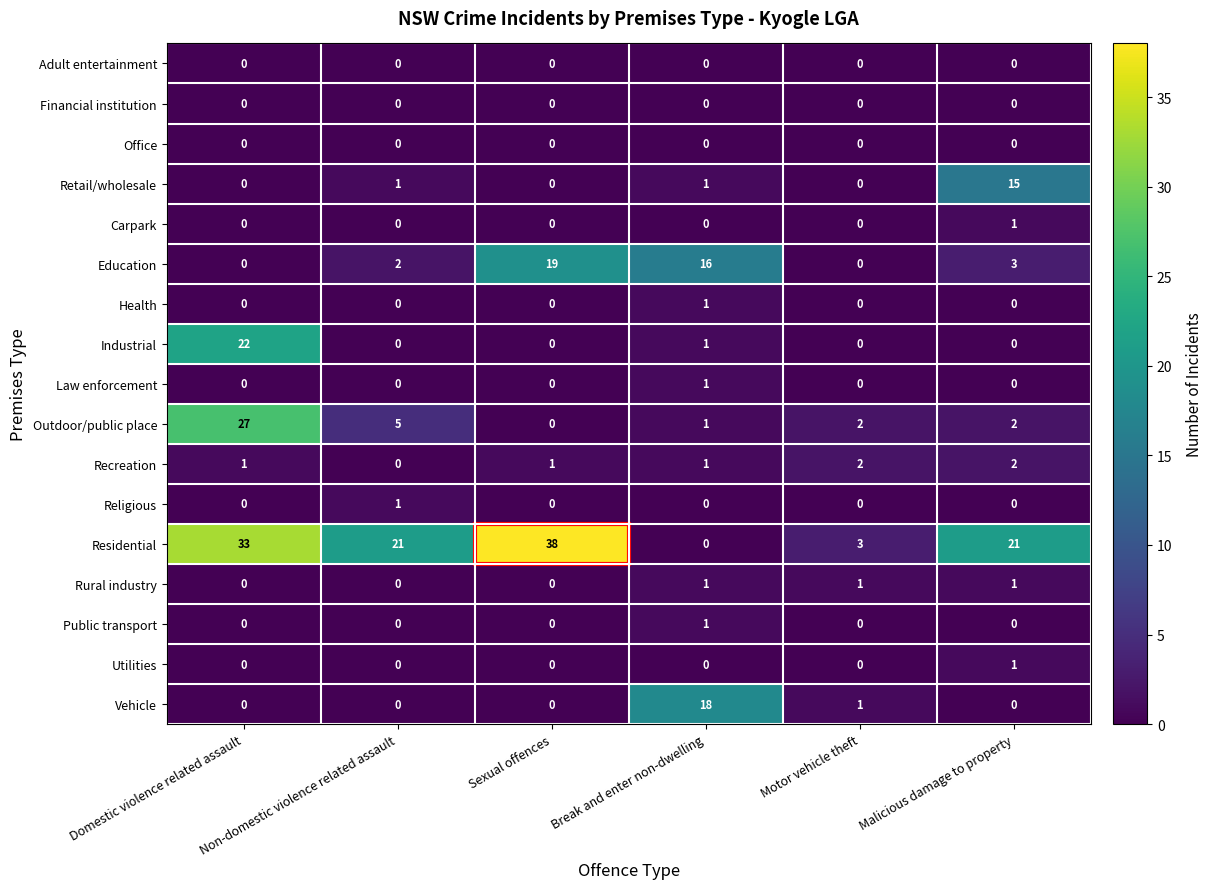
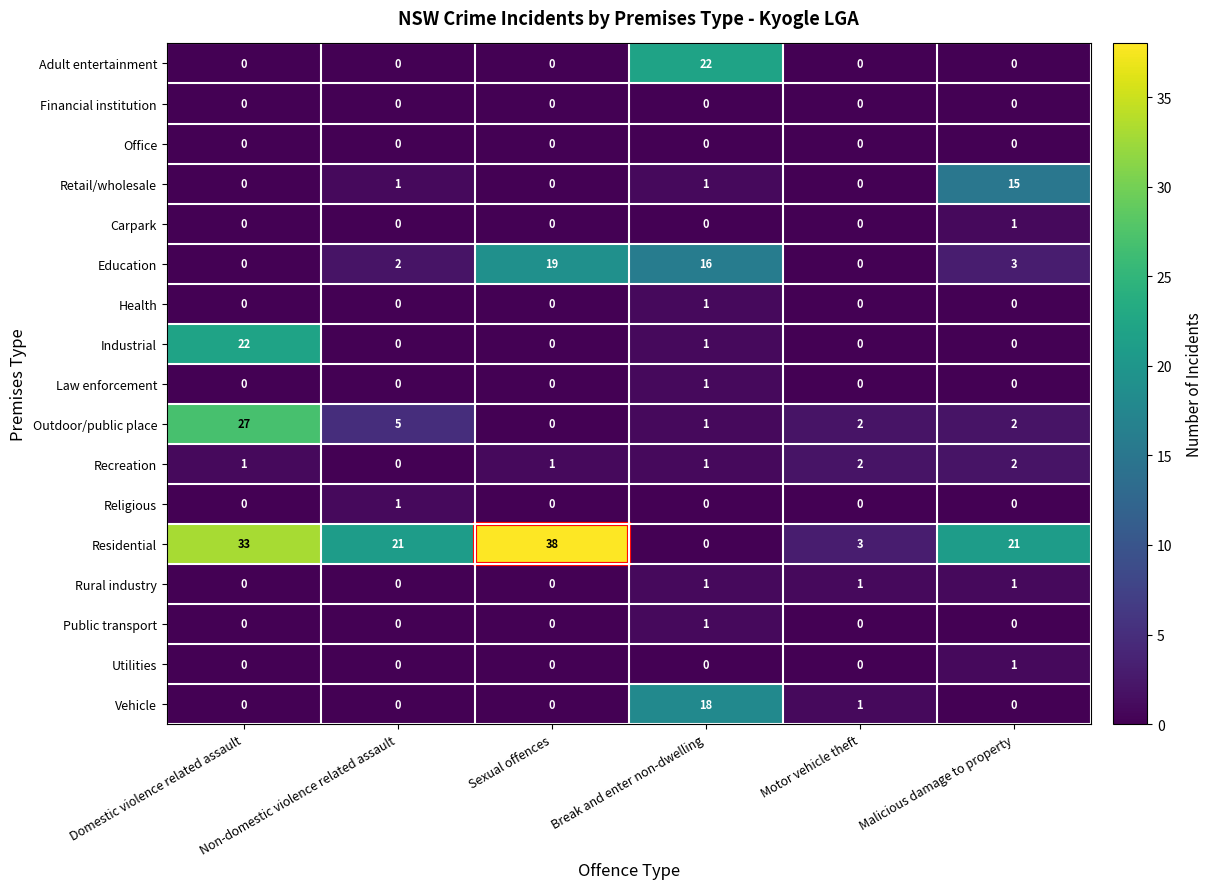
  {
    "Adult entertainment": {
      "Domestic violence related assault": 0,
      "Non-domestic violence related assault": 0,
      "Sexual offences": 0,
-     "Break and enter non-dwelling": 0,
+     "Break and enter non-dwelling": 22,
      "Motor vehicle theft": 0,
      "Malicious damage to property": 0
    },
    "Financial institution": {
      "Domestic violence related assault": 0,
      "Non-domestic violence related assault": 0,
      "Sexual offences": 0,
      "Break and enter non-dwelling": 0,
      "Motor vehicle theft": 0,
      "Malicious damage to property": 0
    },
    "Office": {
      "Domestic violence related assault": 0,
      "Non-domestic violence related assault": 0,
      "Sexual offences": 0,
      "Break and enter non-dwelling": 0,
      "Motor vehicle theft": 0,
      "Malicious damage to property": 0
    },
    "Retail/wholesale": {
      "Domestic violence related assault": 0,
      "Non-domestic violence related assault": 1,
      "Sexual offences": 0,
      "Break and enter non-dwelling": 1,
      "Motor vehicle theft": 0,
      "Malicious damage to property": 15
    },
    "Carpark": {
      "Domestic violence related assault": 0,
      "Non-domestic violence related assault": 0,
      "Sexual offences": 0,
      "Break and enter non-dwelling": 0,
      "Motor vehicle theft": 0,
      "Malicious damage to property": 1
    },
    "Education": {
      "Domestic violence related assault": 0,
      "Non-domestic violence related assault": 2,
      "Sexual offences": 19,
      "Break and enter non-dwelling": 16,
      "Motor vehicle theft": 0,
      "Malicious damage to property": 3
    },
    "Health": {
      "Domestic violence related assault": 0,
      "Non-domestic violence related assault": 0,
      "Sexual offences": 0,
      "Break and enter non-dwelling": 1,
      "Motor vehicle theft": 0,
      "Malicious damage to property": 0
    },
    "Industrial": {
      "Domestic violence related assault": 22,
      "Non-domestic violence related assault": 0,
      "Sexual offences": 0,
      "Break and enter non-dwelling": 1,
      "Motor vehicle theft": 0,
      "Malicious damage to property": 0
    },
    "Law enforcement": {
      "Domestic violence related assault": 0,
      "Non-domestic violence related assault": 0,
      "Sexual offences": 0,
      "Break and enter non-dwelling": 1,
      "Motor vehicle theft": 0,
      "Malicious damage to property": 0
    },
    "Outdoor/public place": {
      "Domestic violence related assault": 27,
      "Non-domestic violence related assault": 5,
      "Sexual offences": 0,
      "Break and enter non-dwelling": 1,
      "Motor vehicle theft": 2,
      "Malicious damage to property": 2
    },
    "Recreation": {
      "Domestic violence related assault": 1,
      "Non-domestic violence related assault": 0,
      "Sexual offences": 1,
      "Break and enter non-dwelling": 1,
      "Motor vehicle theft": 2,
      "Malicious damage to property": 2
    },
    "Religious": {
      "Domestic violence related assault": 0,
      "Non-domestic violence related assault": 1,
      "Sexual offences": 0,
      "Break and enter non-dwelling": 0,
      "Motor vehicle theft": 0,
      "Malicious damage to property": 0
    },
    "Residential": {
      "Domestic violence related assault": 33,
      "Non-domestic violence related assault": 21,
      "Sexual offences": 38,
      "Break and enter non-dwelling": 0,
      "Motor vehicle theft": 3,
      "Malicious damage to property": 21
    },
    "Rural industry": {
      "Domestic violence related assault": 0,
      "Non-domestic violence related assault": 0,
      "Sexual offences": 0,
      "Break and enter non-dwelling": 1,
      "Motor vehicle theft": 1,
      "Malicious damage to property": 1
    },
    "Public transport": {
      "Domestic violence related assault": 0,
      "Non-domestic violence related assault": 0,
      "Sexual offences": 0,
      "Break and enter non-dwelling": 1,
      "Motor vehicle theft": 0,
      "Malicious damage to property": 0
    },
    "Utilities": {
      "Domestic violence related assault": 0,
      "Non-domestic violence related assault": 0,
      "Sexual offences": 0,
      "Break and enter non-dwelling": 0,
      "Motor vehicle theft": 0,
      "Malicious damage to property": 1
    },
    "Vehicle": {
      "Domestic violence related assault": 0,
      "Non-domestic violence related assault": 0,
      "Sexual offences": 0,
      "Break and enter non-dwelling": 18,
      "Motor vehicle theft": 1,
      "Malicious damage to property": 0
    }
  }
